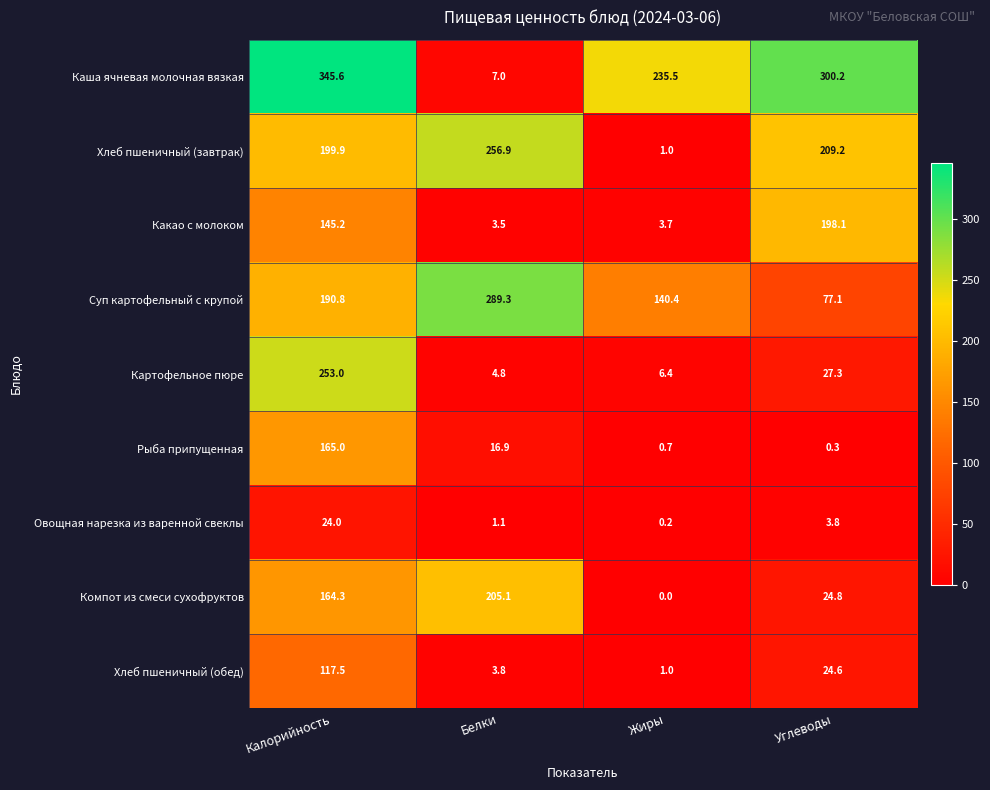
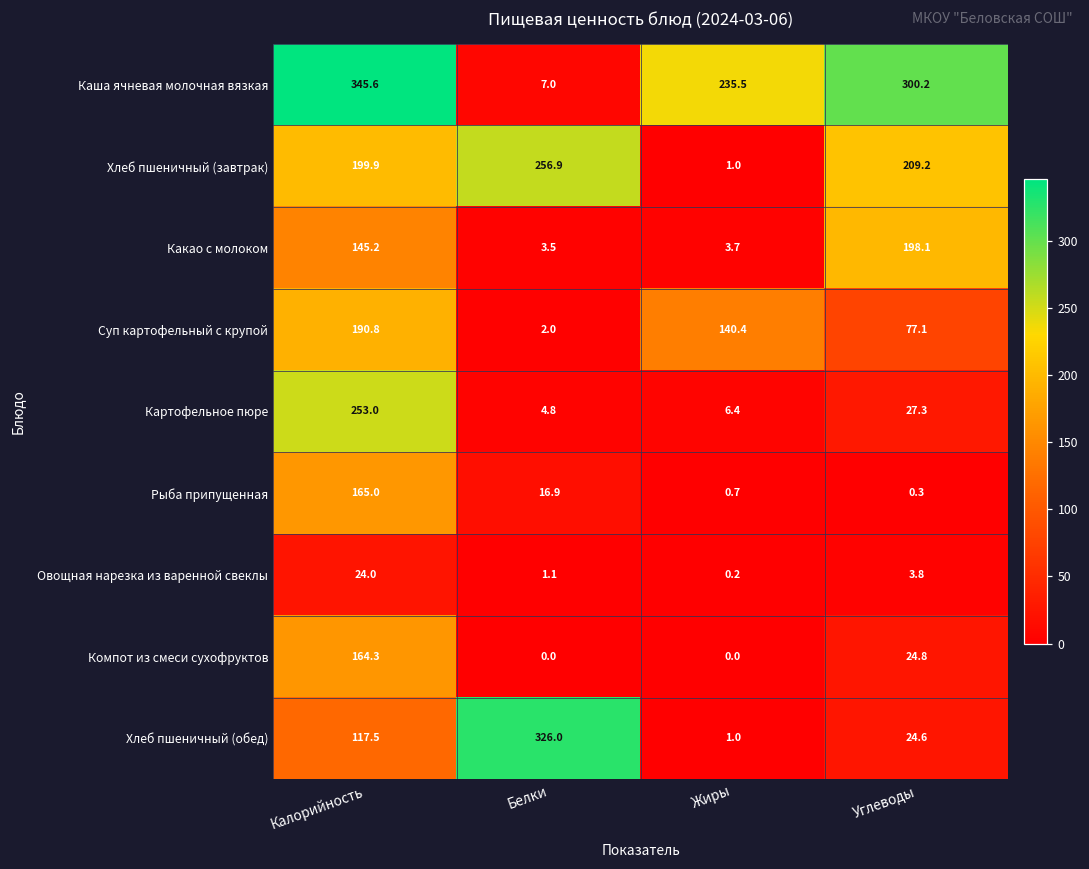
  {
    "Каша ячневая молочная вязкая": {
      "Калорийность": 345.6,
      "Белки": 7.0,
      "Жиры": 235.5,
      "Углеводы": 300.2
    },
    "Хлеб пшеничный (завтрак)": {
      "Калорийность": 199.9,
      "Белки": 256.9,
      "Жиры": 1.0,
      "Углеводы": 209.2
    },
    "Какао с молоком": {
      "Калорийность": 145.2,
      "Белки": 3.5,
      "Жиры": 3.7,
      "Углеводы": 198.1
    },
    "Суп картофельный с крупой": {
      "Калорийность": 190.8,
-     "Белки": 289.3,
+     "Белки": 2.0,
      "Жиры": 140.4,
      "Углеводы": 77.1
    },
    "Картофельное пюре": {
      "Калорийность": 253.0,
      "Белки": 4.8,
      "Жиры": 6.4,
      "Углеводы": 27.3
    },
    "Рыба припущенная": {
      "Калорийность": 165.0,
      "Белки": 16.9,
      "Жиры": 0.7,
      "Углеводы": 0.3
    },
    "Овощная нарезка из варенной свеклы": {
      "Калорийность": 24.0,
      "Белки": 1.1,
      "Жиры": 0.2,
      "Углеводы": 3.8
    },
    "Компот из смеси сухофруктов": {
      "Калорийность": 164.3,
-     "Белки": 205.1,
+     "Белки": 0.0,
      "Жиры": 0.0,
      "Углеводы": 24.8
    },
    "Хлеб пшеничный (обед)": {
      "Калорийность": 117.5,
-     "Белки": 3.8,
+     "Белки": 326.0,
      "Жиры": 1.0,
      "Углеводы": 24.6
    }
  }
